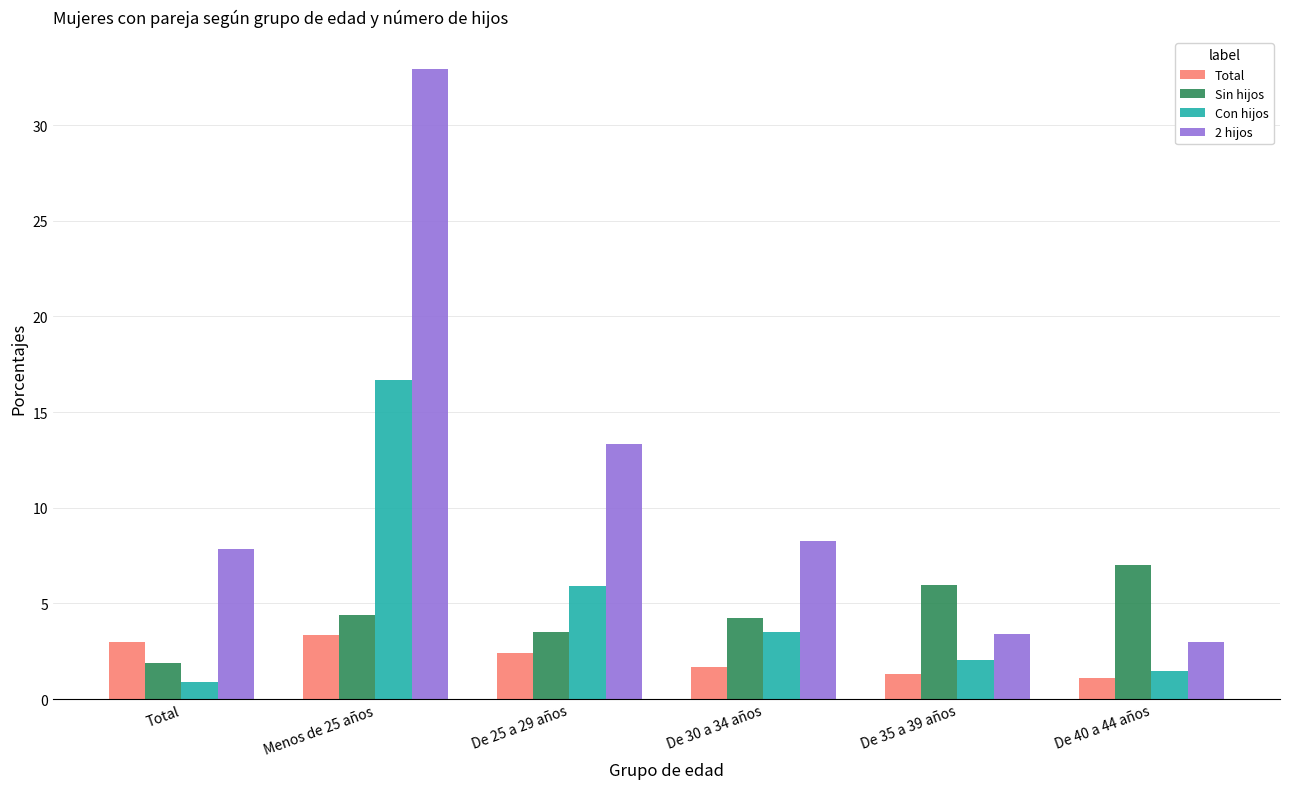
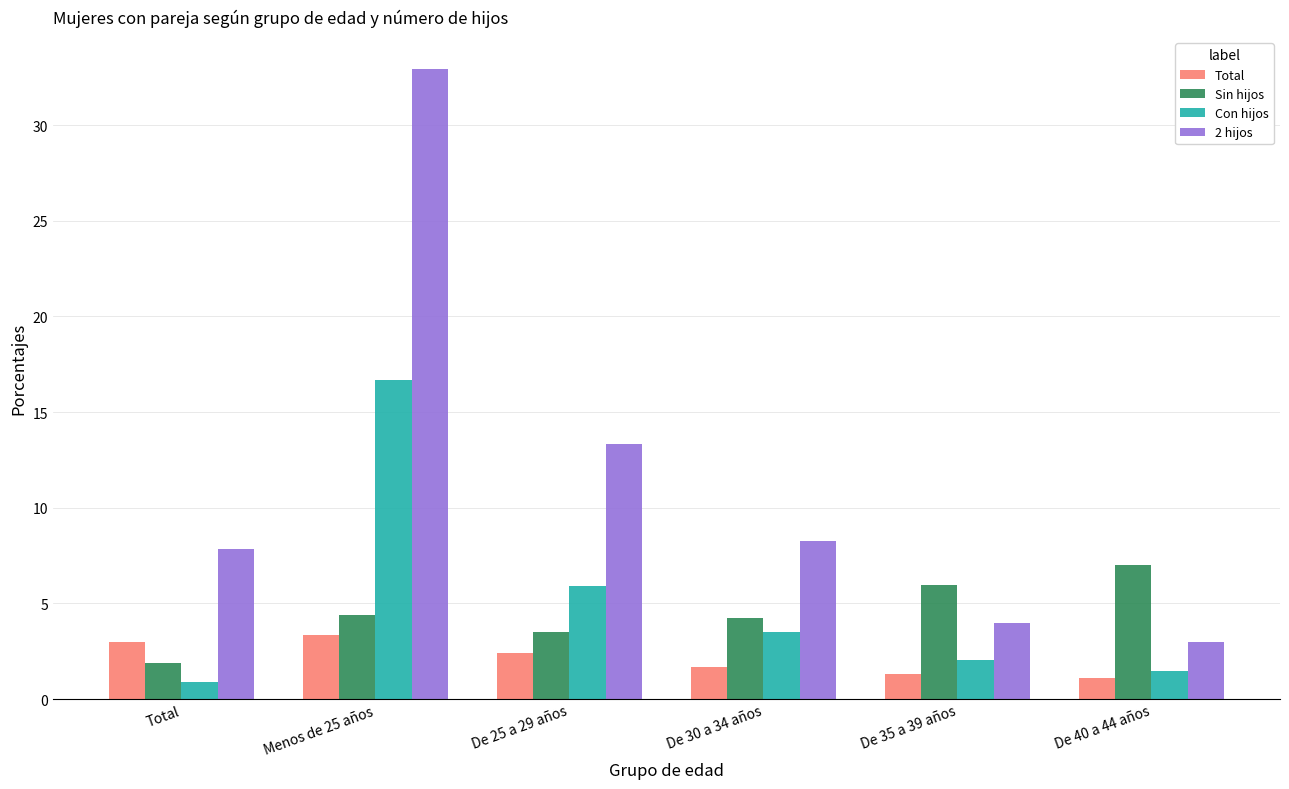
  {
    "Total": {
      "Total": 3.0,
      "Menos de 25 años": 3.4,
      "De 25 a 29 años": 2.4,
      "De 30 a 34 años": 1.7,
      "De 35 a 39 años": 1.3,
      "De 40 a 44 años": 1.1
    },
    "Sin hijos": {
      "Total": 1.9,
      "Menos de 25 años": 4.4,
      "De 25 a 29 años": 3.5,
      "De 30 a 34 años": 4.3,
      "De 35 a 39 años": 6.0,
      "De 40 a 44 años": 7.0
    },
    "Con hijos": {
      "Total": 0.9,
      "Menos de 25 años": 16.7,
      "De 25 a 29 años": 5.9,
      "De 30 a 34 años": 3.5,
      "De 35 a 39 años": 2.0,
      "De 40 a 44 años": 1.5
    },
    "2 hijos": {
      "Total": 7.8,
      "Menos de 25 años": 33.0,
      "De 25 a 29 años": 13.4,
      "De 30 a 34 años": 8.3,
-     "De 35 a 39 años": 3.4,
+     "De 35 a 39 años": 4.0,
      "De 40 a 44 años": 3.0
    }
  }
